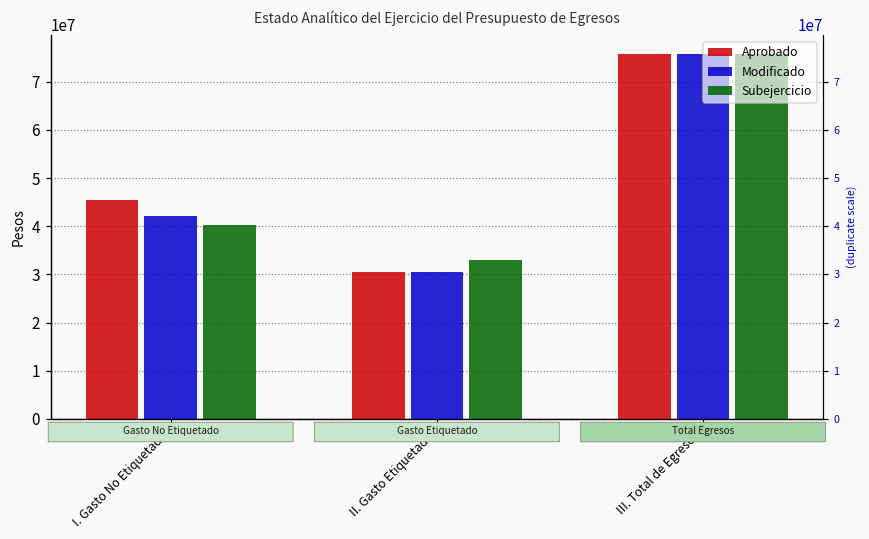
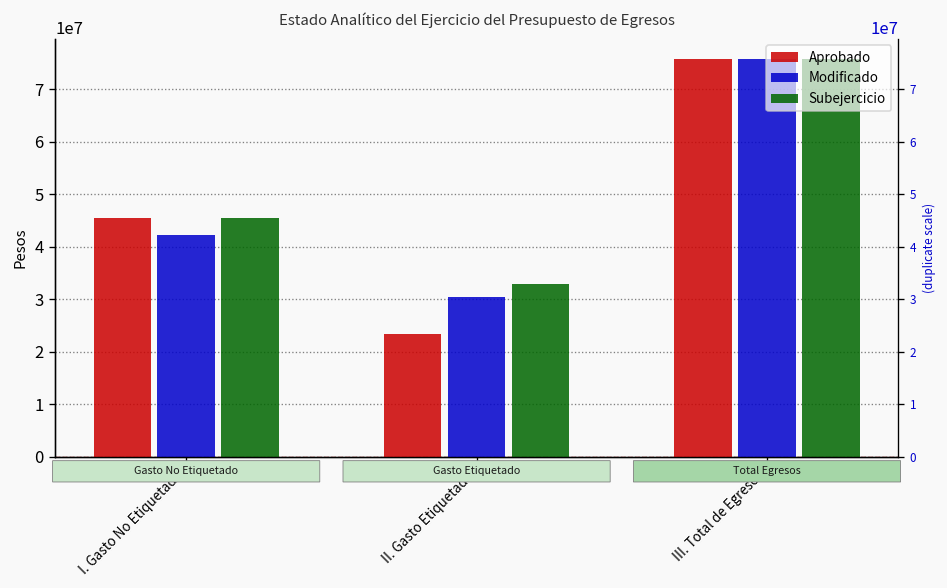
  {
    "Aprobado": {
      "I. Gasto No Etiquetado": 45000000,
-     "II. Gasto Etiquetado": 30000000,
+     "II. Gasto Etiquetado": 23000000,
      "III. Total de Egresos": 76000000
    },
    "Modificado": {
      "I. Gasto No Etiquetado": 42000000,
      "II. Gasto Etiquetado": 30000000
    },
    "Subejercicio": {
-     "I. Gasto No Etiquetado": 40000000,
+     "I. Gasto No Etiquetado": 45000000,
      "II. Gasto Etiquetado": 33000000
    }
  }
